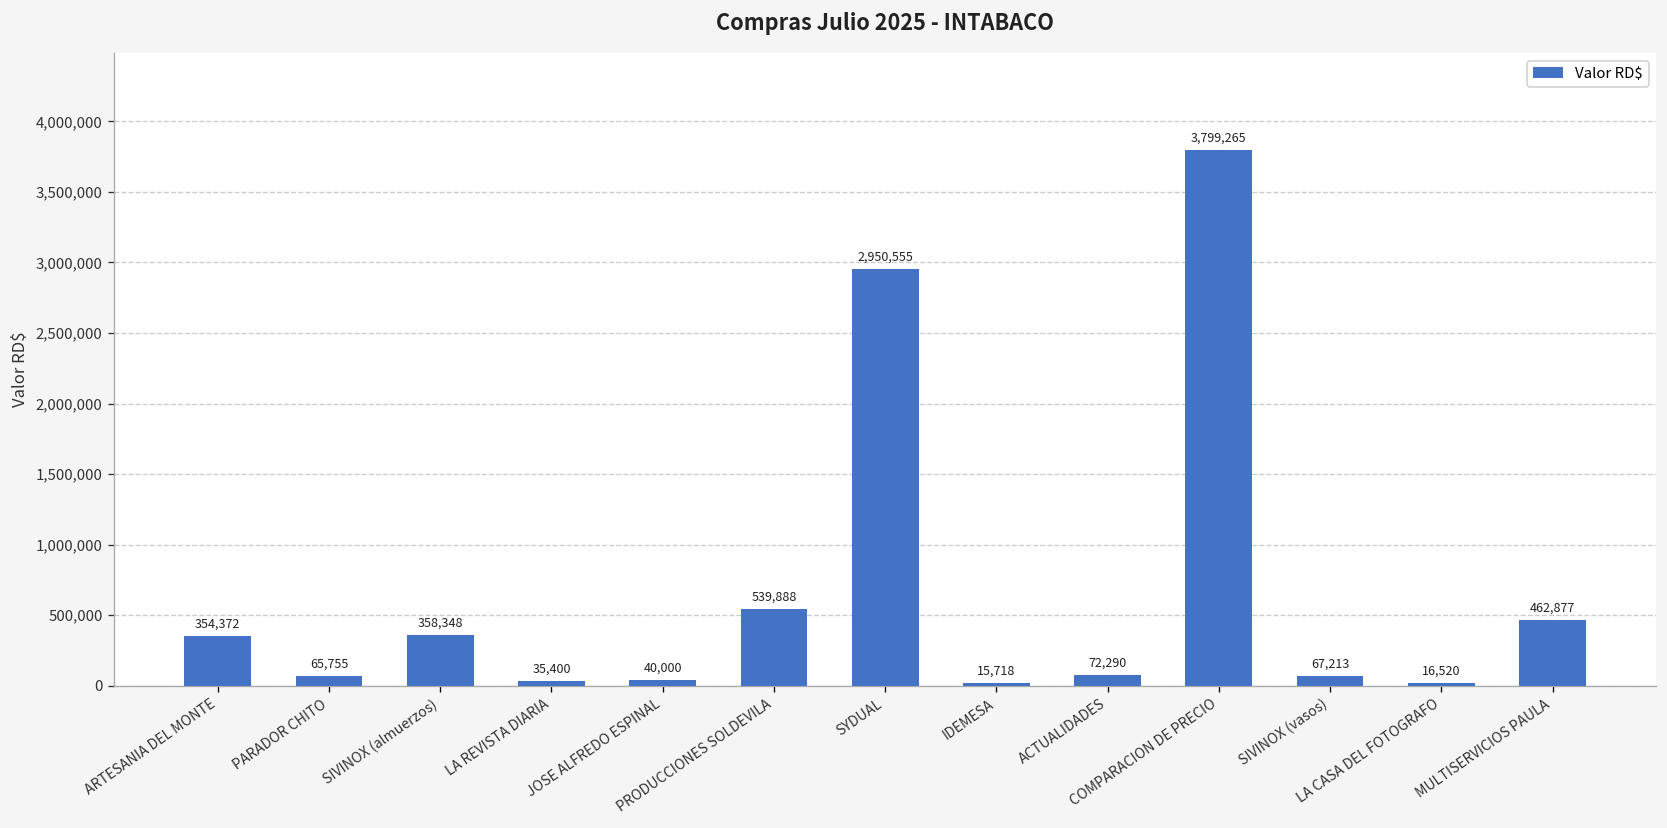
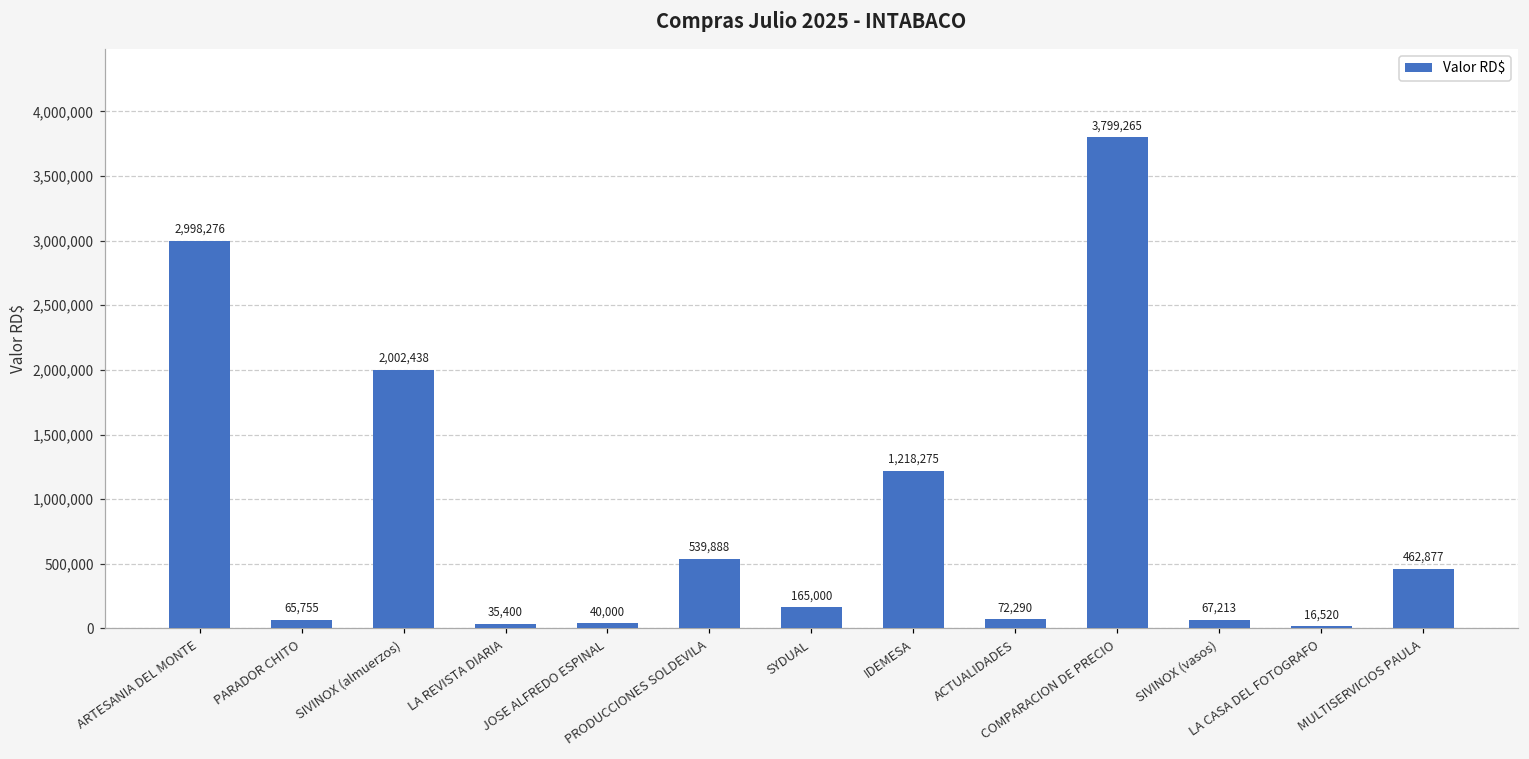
  {
-   "ARTESANIA DEL MONTE": "354,372",
+   "ARTESANIA DEL MONTE": "2,998,276",
    "PARADOR CHITO": "65,755",
-   "SIVINOX (almuerzos)": "358,348",
+   "SIVINOX (almuerzos)": "2,002,438",
    "LA REVISTA DIARIA": "35,400",
    "JOSE ALFREDO ESPINAL": "40,000",
    "PRODUCCIONES SOLDEVILA": "539,888",
-   "SYDUAL": "2,950,555",
-   "IDEMESA": "15,718",
+   "SYDUAL": "165,000",
+   "IDEMESA": "1,218,275",
    "ACTUALIDADES": "72,290",
    "COMPARACION DE PRECIO": "3,799,265",
    "SIVINOX (vasos)": "67,213",
    "LA CASA DEL FOTOGRAFO": "16,520",
    "MULTISERVICIOS PAULA": "462,877"
  }
